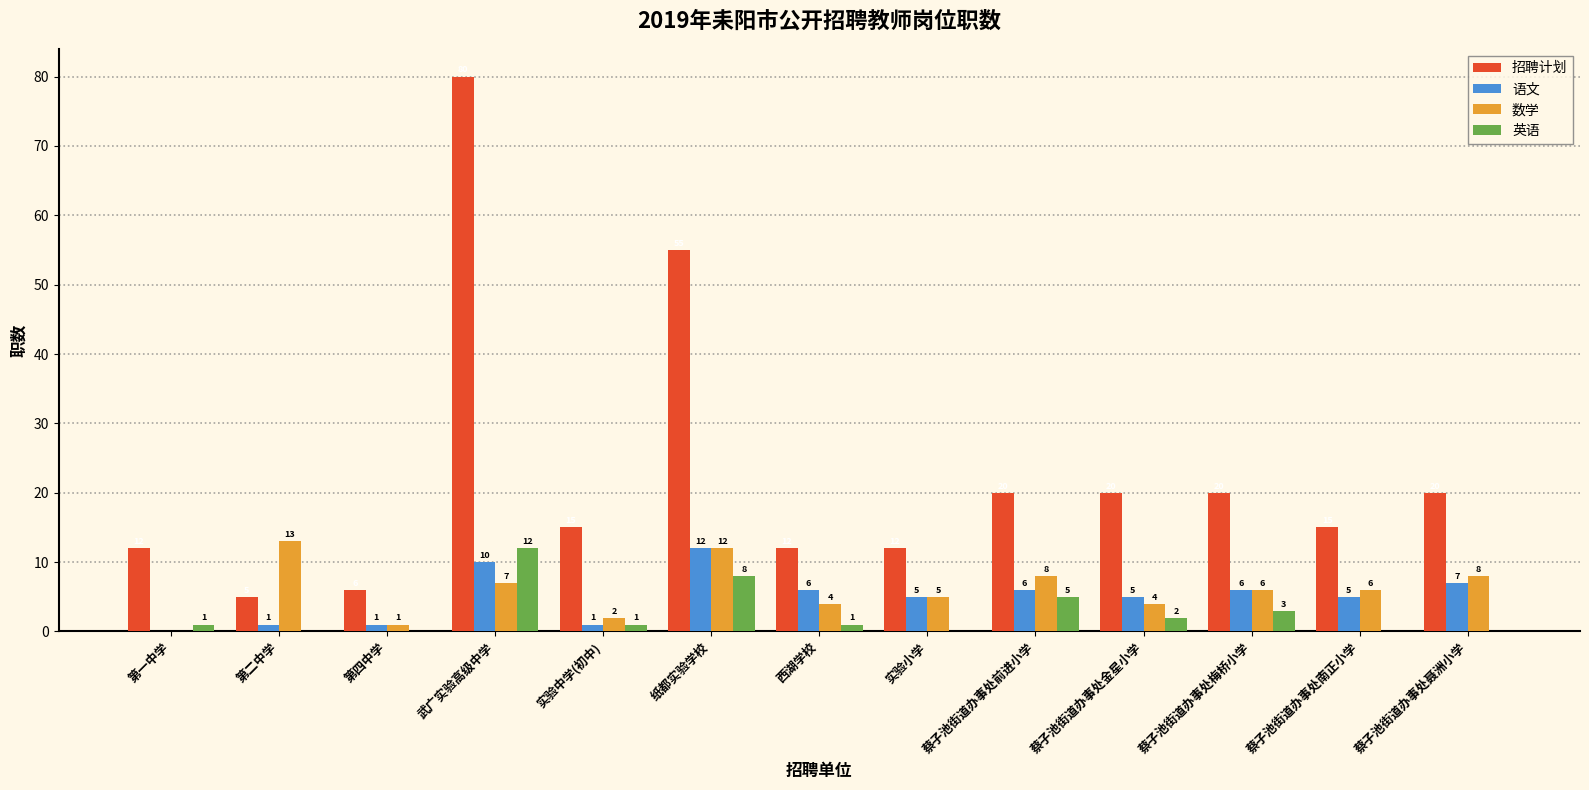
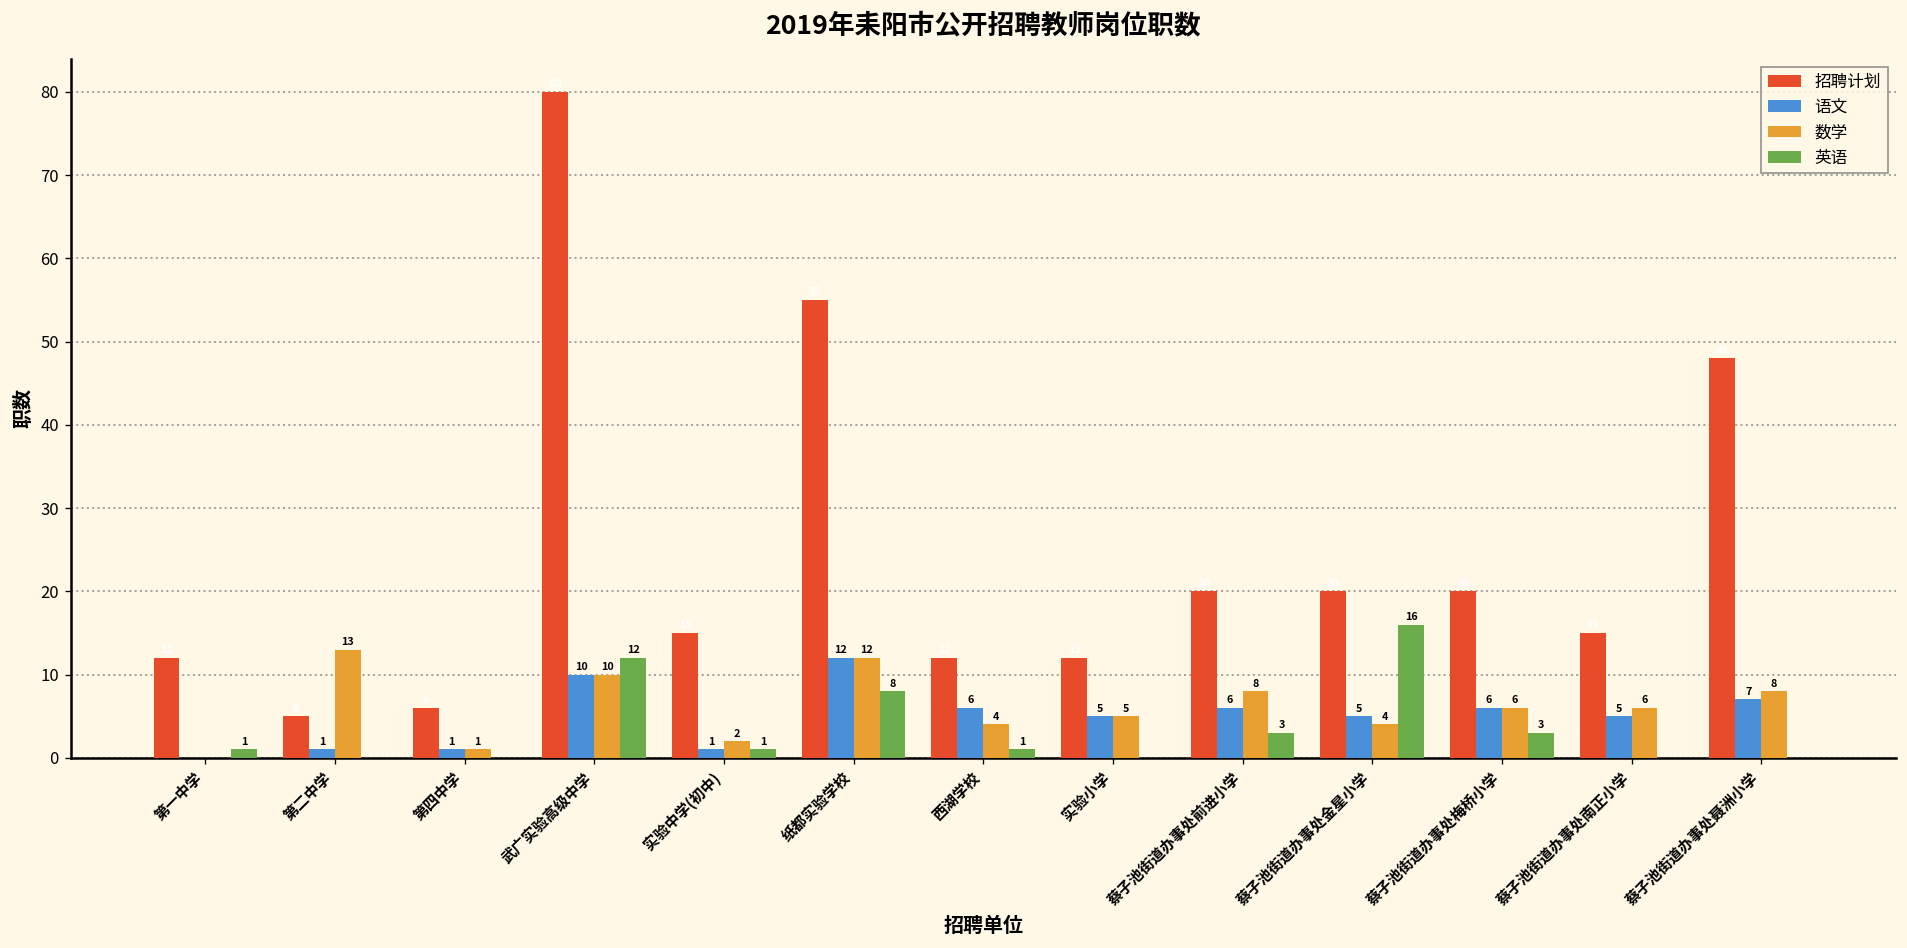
  {
    "招聘计划": {
      "第一中学": 12,
      "第二中学": 5,
      "第四中学": 6,
      "武广实验高级中学": 80,
      "实验中学(初中)": 15,
      "纸都实验学校": 55,
      "西湖学校": 12,
      "实验小学": 12,
      "蔡子池街道办事处前进小学": 20,
      "蔡子池街道办事处金星小学": 20,
      "蔡子池街道办事处梅桥小学": 20,
      "蔡子池街道办事处南正小学": 15,
-     "蔡子池街道办事处聂洲小学": 20
+     "蔡子池街道办事处聂洲小学": 48
    },
    "语文": {
      "第二中学": 1,
      "第四中学": 1,
      "武广实验高级中学": 10,
      "实验中学(初中)": 1,
      "纸都实验学校": 12,
      "西湖学校": 6,
      "实验小学": 5,
      "蔡子池街道办事处前进小学": 6,
      "蔡子池街道办事处金星小学": 5,
      "蔡子池街道办事处梅桥小学": 6,
      "蔡子池街道办事处南正小学": 5,
      "蔡子池街道办事处聂洲小学": 7
    },
    "数学": {
      "第二中学": 13,
      "第四中学": 1,
-     "武广实验高级中学": 7,
+     "武广实验高级中学": 10,
      "实验中学(初中)": 2,
      "纸都实验学校": 12,
      "西湖学校": 4,
      "实验小学": 5,
      "蔡子池街道办事处前进小学": 8,
      "蔡子池街道办事处金星小学": 4,
      "蔡子池街道办事处梅桥小学": 6,
      "蔡子池街道办事处南正小学": 6,
      "蔡子池街道办事处聂洲小学": 8
    },
    "英语": {
      "第一中学": 1,
      "武广实验高级中学": 12,
      "实验中学(初中)": 1,
      "纸都实验学校": 8,
      "西湖学校": 1,
-     "蔡子池街道办事处前进小学": 5,
-     "蔡子池街道办事处金星小学": 2,
+     "蔡子池街道办事处前进小学": 3,
+     "蔡子池街道办事处金星小学": 16,
      "蔡子池街道办事处梅桥小学": 3
    }
  }
